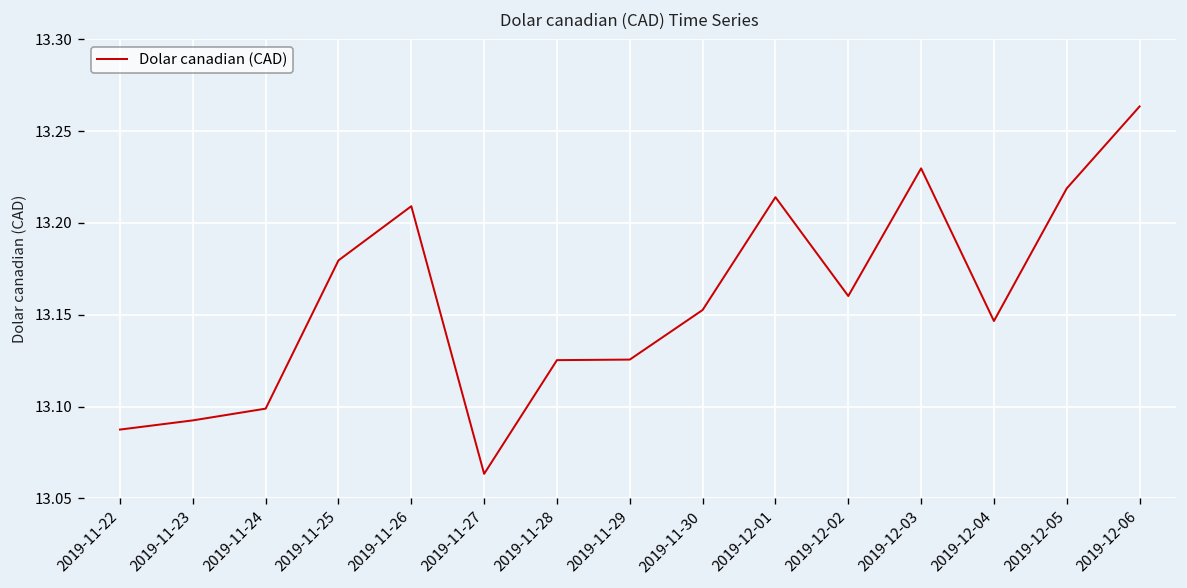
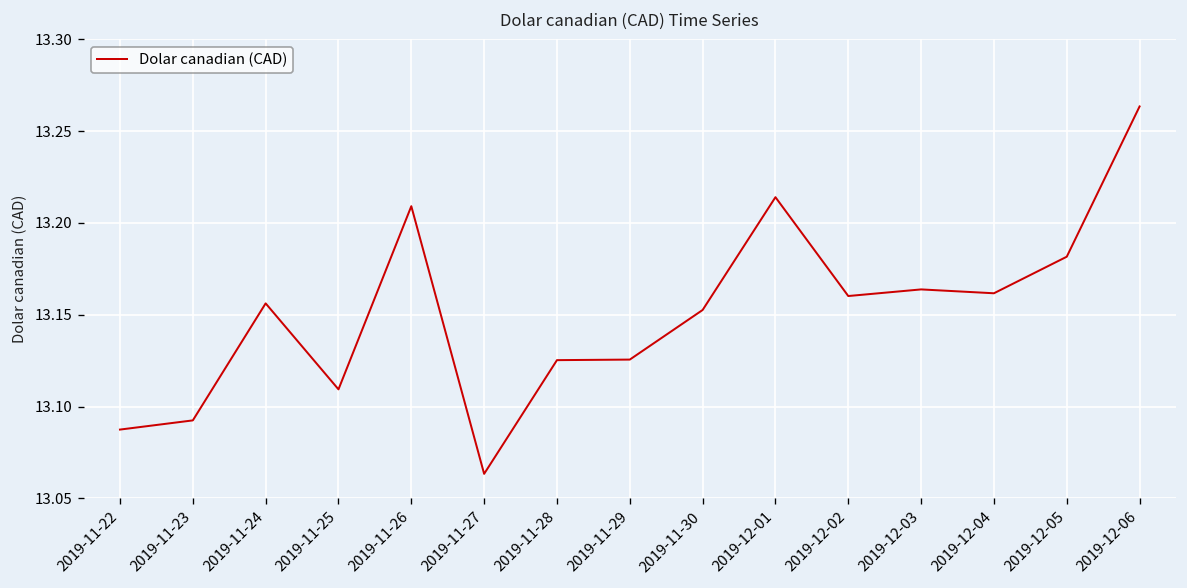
  {
    "2019-11-22": 13.088,
    "2019-11-23": 13.093,
-   "2019-11-24": 13.099,
-   "2019-11-25": 13.180,
+   "2019-11-24": 13.156,
+   "2019-11-25": 13.109,
    "2019-11-26": 13.209,
    "2019-11-27": 13.063,
    "2019-11-28": 13.125,
    "2019-11-29": 13.126,
    "2019-11-30": 13.153,
    "2019-12-01": 13.214,
    "2019-12-02": 13.160,
-   "2019-12-03": 13.230,
-   "2019-12-04": 13.147,
-   "2019-12-05": 13.219,
+   "2019-12-03": 13.164,
+   "2019-12-04": 13.162,
+   "2019-12-05": 13.182,
    "2019-12-06": 13.263
  }
